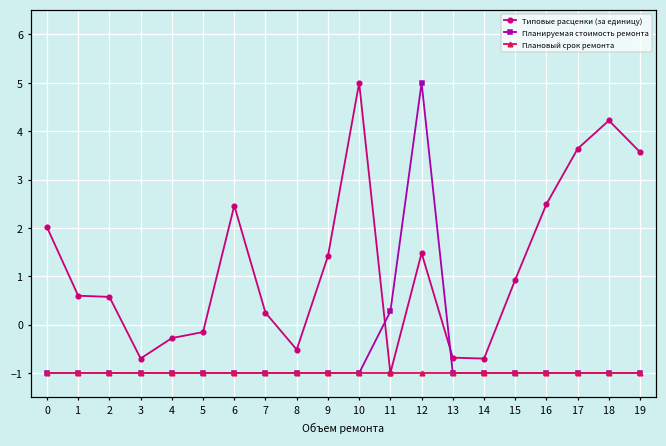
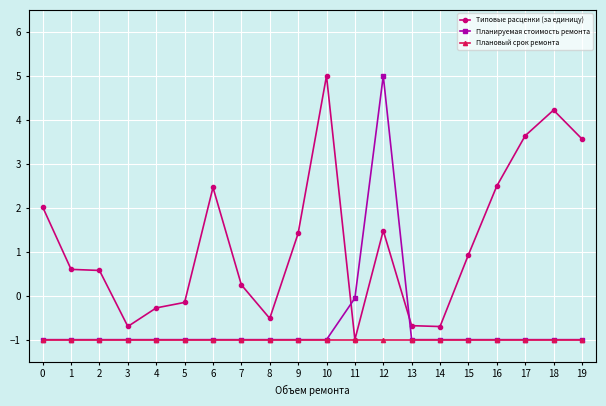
  {
    "Планируемая стоимость ремонта": {
-     "11": 0.3,
+     "11": -0.1,
      "12": 5.0
    }
  }
